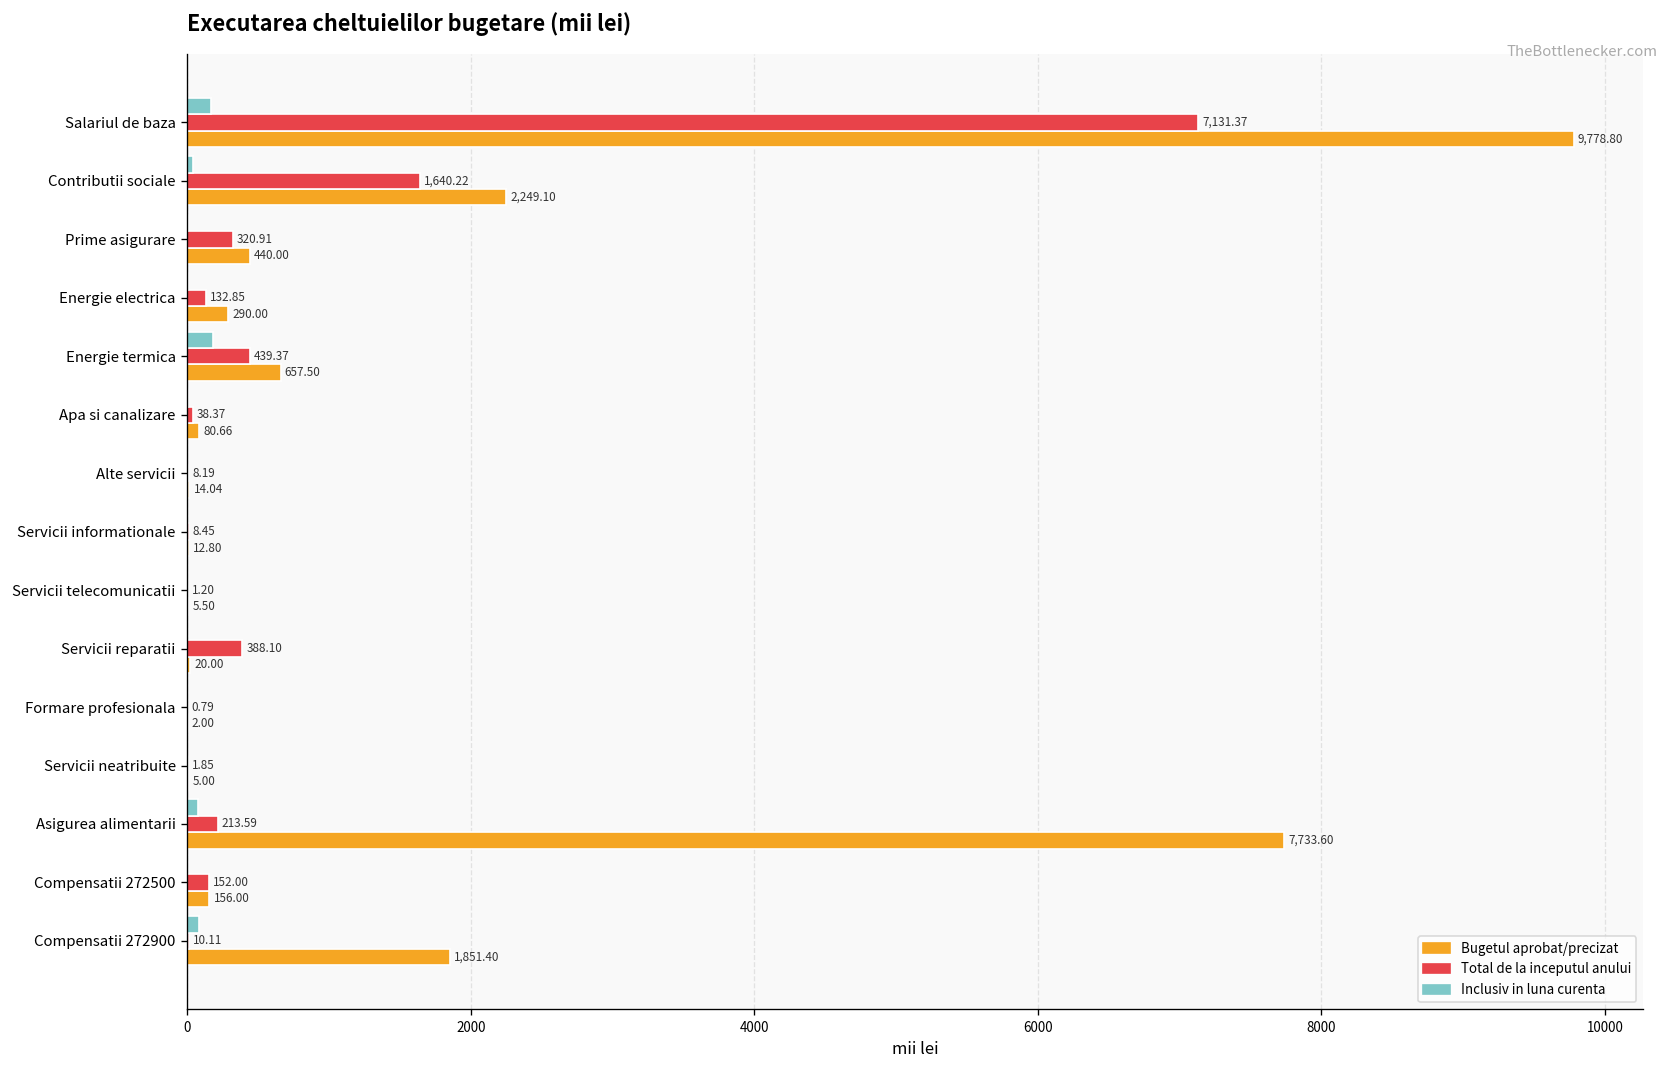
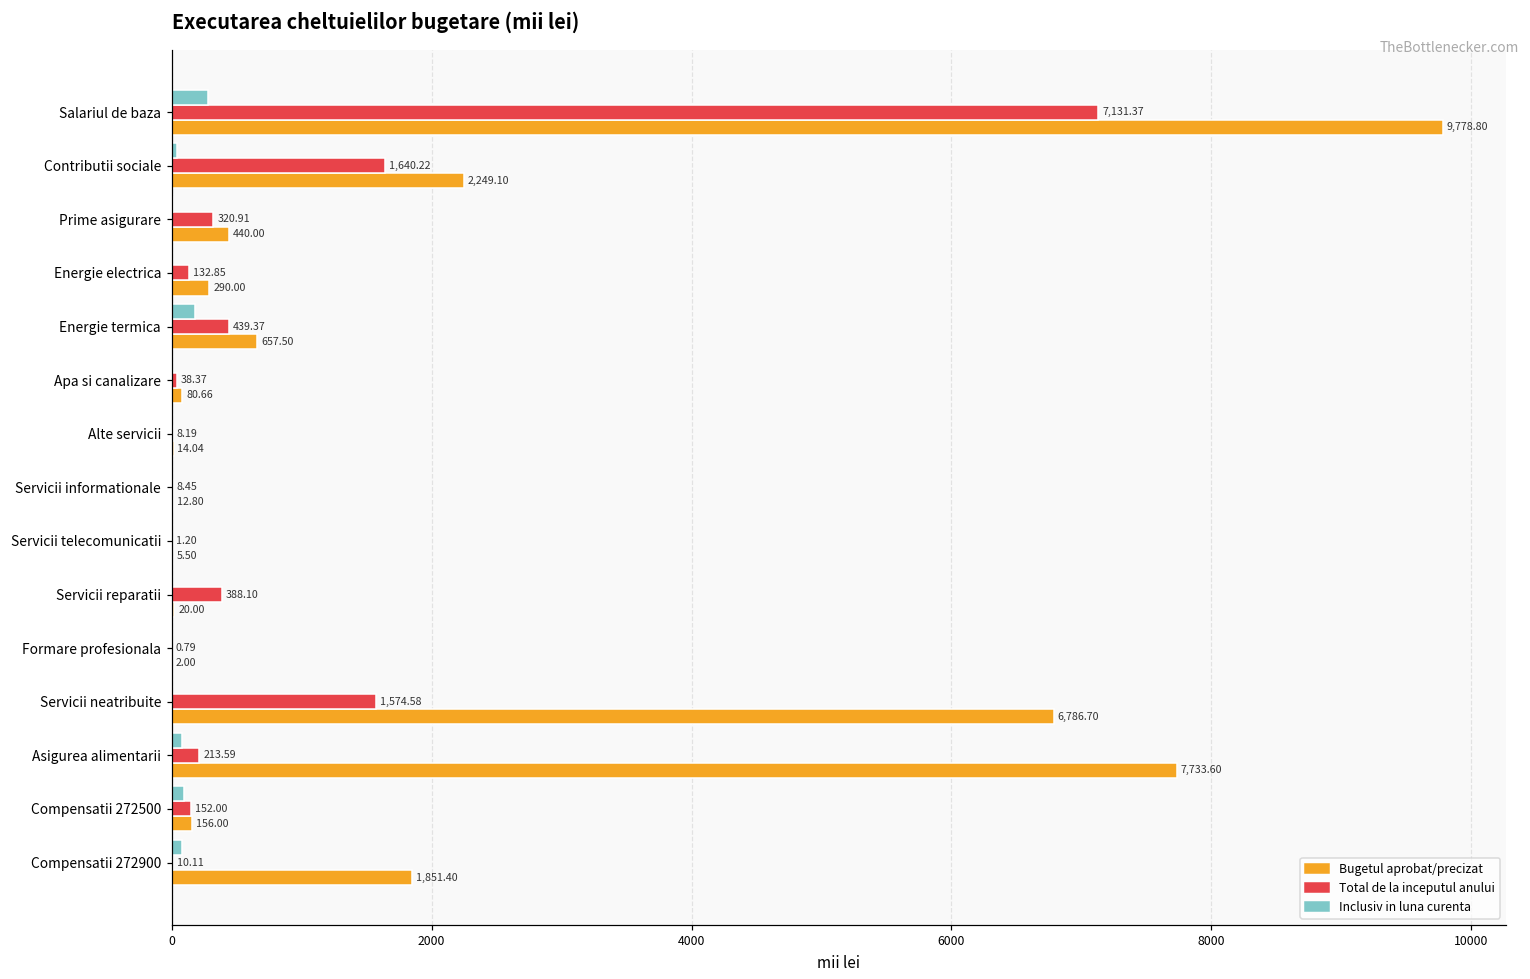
  {
    "Bugetul aprobat/precizat": {
      "Salariul de baza": "9,778.80",
      "Contributii sociale": "2,249.10",
      "Prime asigurare": "440.00",
      "Energie electrica": "290.00",
      "Energie termica": "657.50",
      "Apa si canalizare": "80.66",
      "Alte servicii": "14.04",
      "Servicii informationale": "12.80",
      "Servicii telecomunicatii": "5.50",
      "Servicii reparatii": "20.00",
      "Formare profesionala": "2.00",
-     "Servicii neatribuite": "5.00",
+     "Servicii neatribuite": "6,786.70",
      "Asigurea alimentarii": "7,733.60",
      "Compensatii 272500": "156.00",
      "Compensatii 272900": "1,851.40"
    },
    "Total de la inceputul anului": {
      "Salariul de baza": "7,131.37",
      "Contributii sociale": "1,640.22",
      "Prime asigurare": "320.91",
      "Energie electrica": "132.85",
      "Energie termica": "439.37",
      "Apa si canalizare": "38.37",
      "Alte servicii": "8.19",
      "Servicii informationale": "8.45",
      "Servicii telecomunicatii": "1.20",
      "Servicii reparatii": "388.10",
      "Formare profesionala": "0.79",
-     "Servicii neatribuite": "1.85",
+     "Servicii neatribuite": "1,574.58",
      "Asigurea alimentarii": "213.59",
      "Compensatii 272500": "152.00",
      "Compensatii 272900": "10.11"
    },
    "Inclusiv in luna curenta": {
-     "Salariul de baza": "170",
+     "Salariul de baza": "280",
      "Contributii sociale": "40",
      "Energie termica": "180",
      "Servicii reparatii": "0",
      "Asigurea alimentarii": "80",
-     "Compensatii 272500": "0",
+     "Compensatii 272500": "100",
      "Compensatii 272900": "80"
    }
  }
